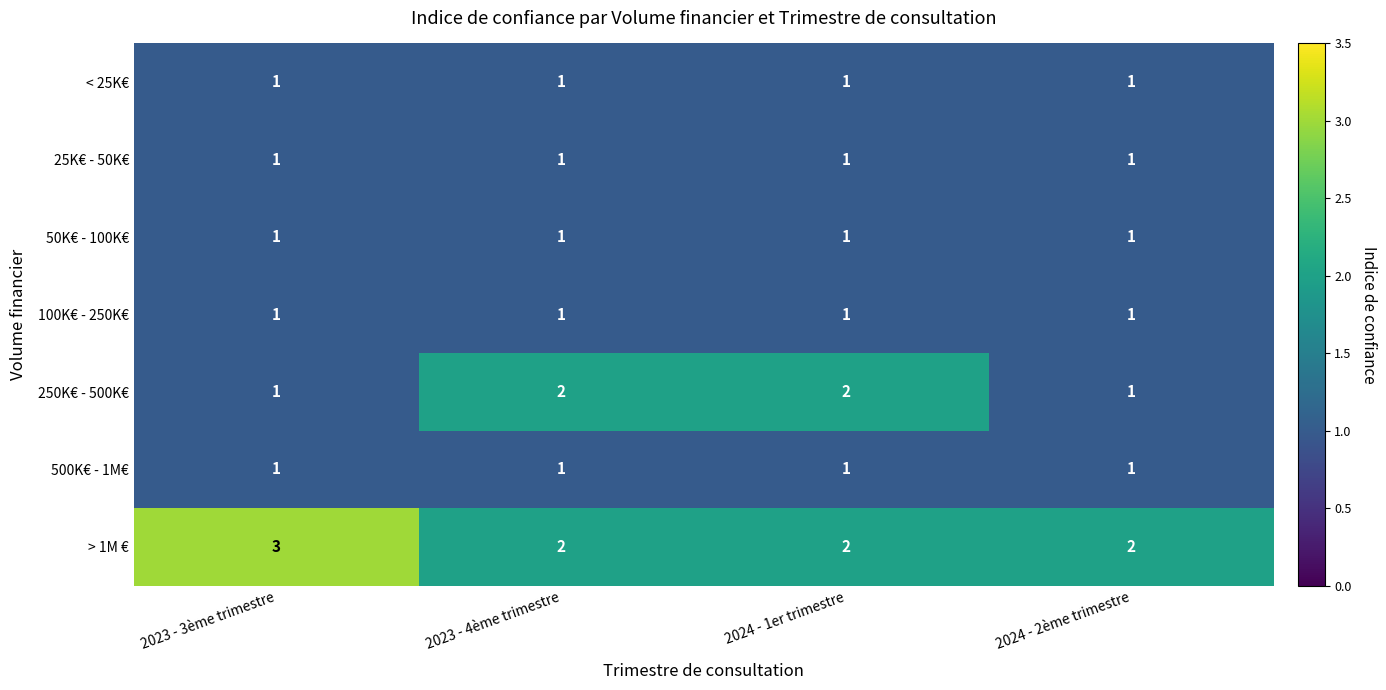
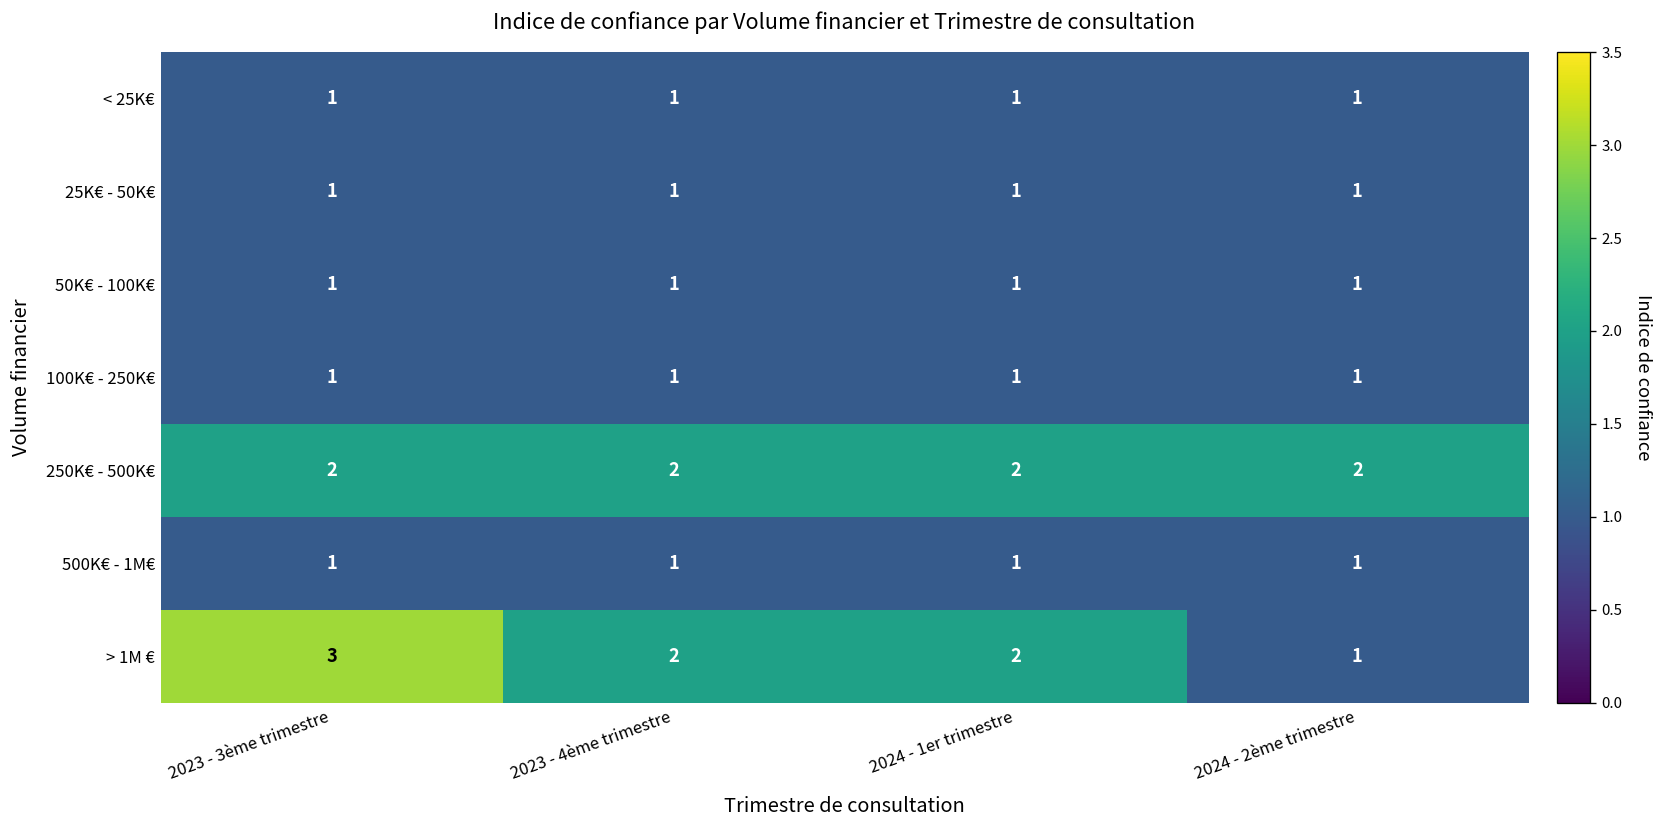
  {
    "< 25K€": {
      "2023 - 3ème trimestre": 1,
      "2023 - 4ème trimestre": 1,
      "2024 - 1er trimestre": 1,
      "2024 - 2ème trimestre": 1
    },
    "25K€ - 50K€": {
      "2023 - 3ème trimestre": 1,
      "2023 - 4ème trimestre": 1,
      "2024 - 1er trimestre": 1,
      "2024 - 2ème trimestre": 1
    },
    "50K€ - 100K€": {
      "2023 - 3ème trimestre": 1,
      "2023 - 4ème trimestre": 1,
      "2024 - 1er trimestre": 1,
      "2024 - 2ème trimestre": 1
    },
    "100K€ - 250K€": {
      "2023 - 3ème trimestre": 1,
      "2023 - 4ème trimestre": 1,
      "2024 - 1er trimestre": 1,
      "2024 - 2ème trimestre": 1
    },
    "250K€ - 500K€": {
-     "2023 - 3ème trimestre": 1,
+     "2023 - 3ème trimestre": 2,
      "2023 - 4ème trimestre": 2,
      "2024 - 1er trimestre": 2,
-     "2024 - 2ème trimestre": 1
+     "2024 - 2ème trimestre": 2
    },
    "500K€ - 1M€": {
      "2023 - 3ème trimestre": 1,
      "2023 - 4ème trimestre": 1,
      "2024 - 1er trimestre": 1,
      "2024 - 2ème trimestre": 1
    },
    "> 1M €": {
      "2023 - 3ème trimestre": 3,
      "2023 - 4ème trimestre": 2,
      "2024 - 1er trimestre": 2,
-     "2024 - 2ème trimestre": 2
+     "2024 - 2ème trimestre": 1
    }
  }
